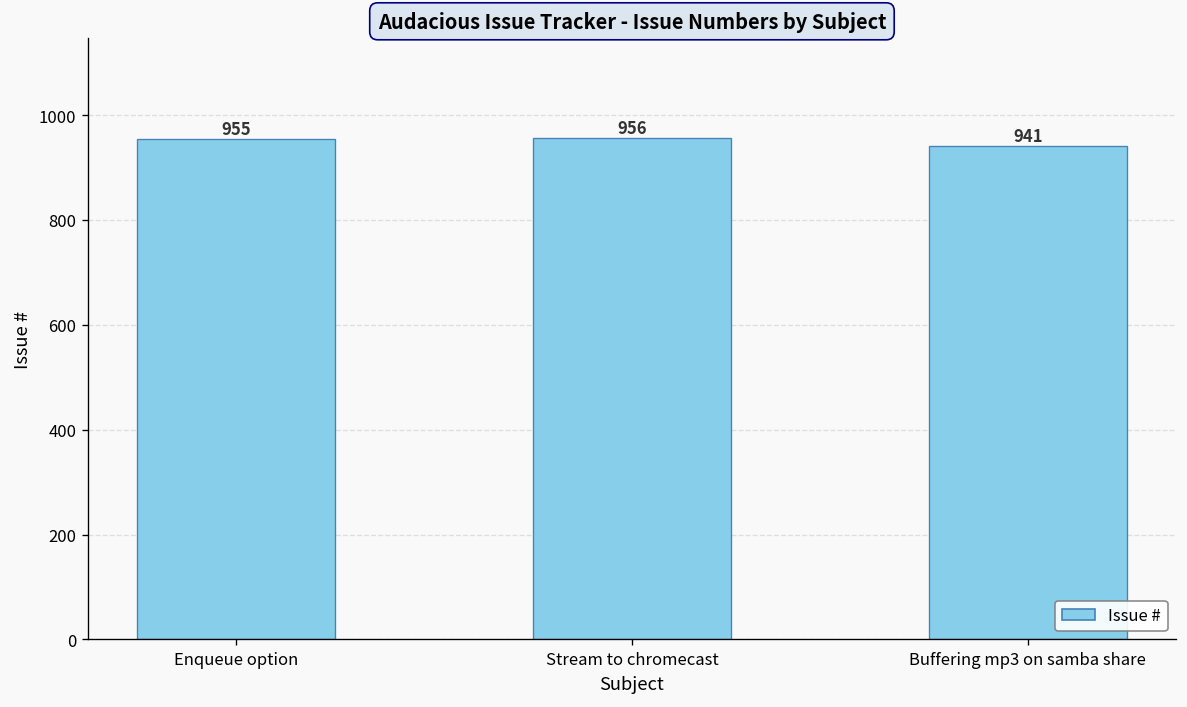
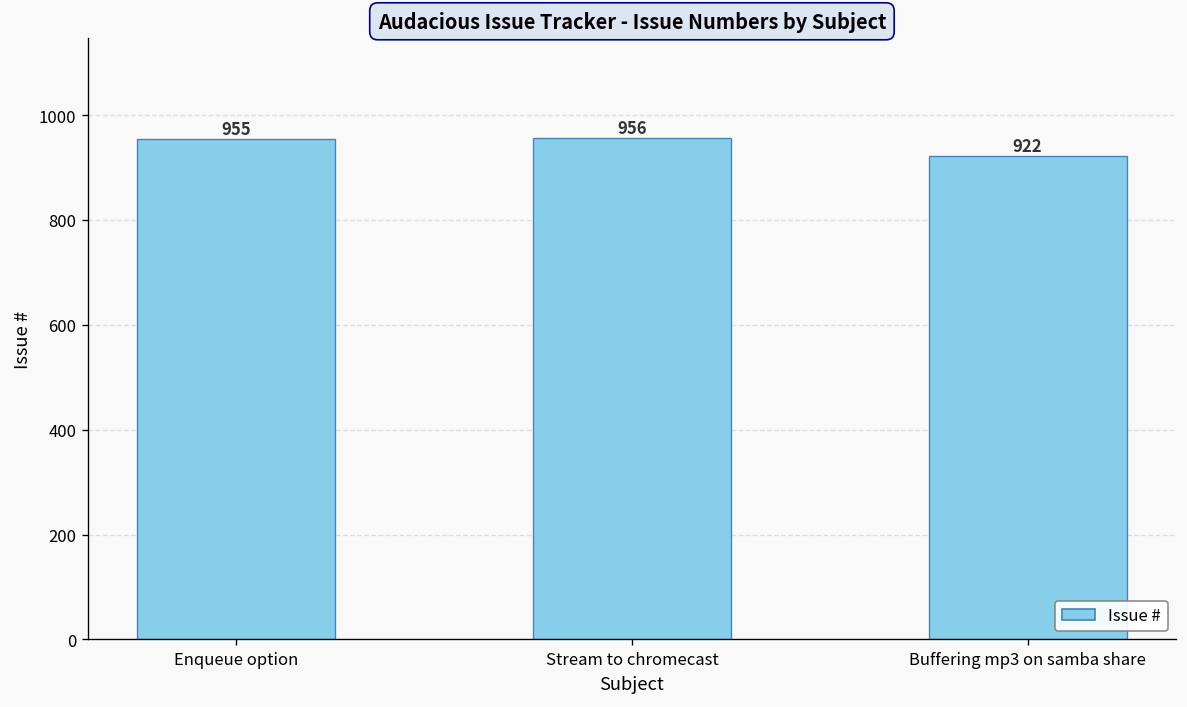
  {
    "Enqueue option": 955,
    "Stream to chromecast": 956,
-   "Buffering mp3 on samba share": 941
+   "Buffering mp3 on samba share": 922
  }
